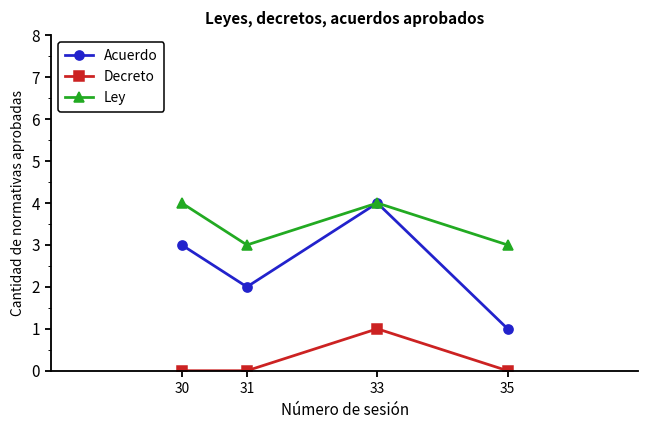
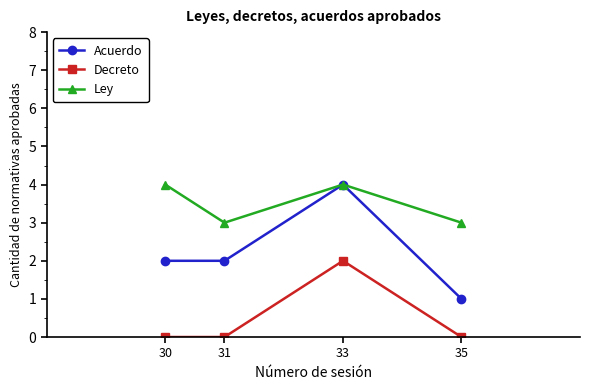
  {
    "Acuerdo": {
-     "30": 3,
+     "30": 2,
      "31": 2,
      "35": 1
    },
    "Decreto": {
      "30": 0,
      "31": 0,
-     "33": 1,
+     "33": 2,
      "35": 0
    },
    "Ley": {
      "30": 4,
      "31": 3,
      "35": 3
    }
  }
